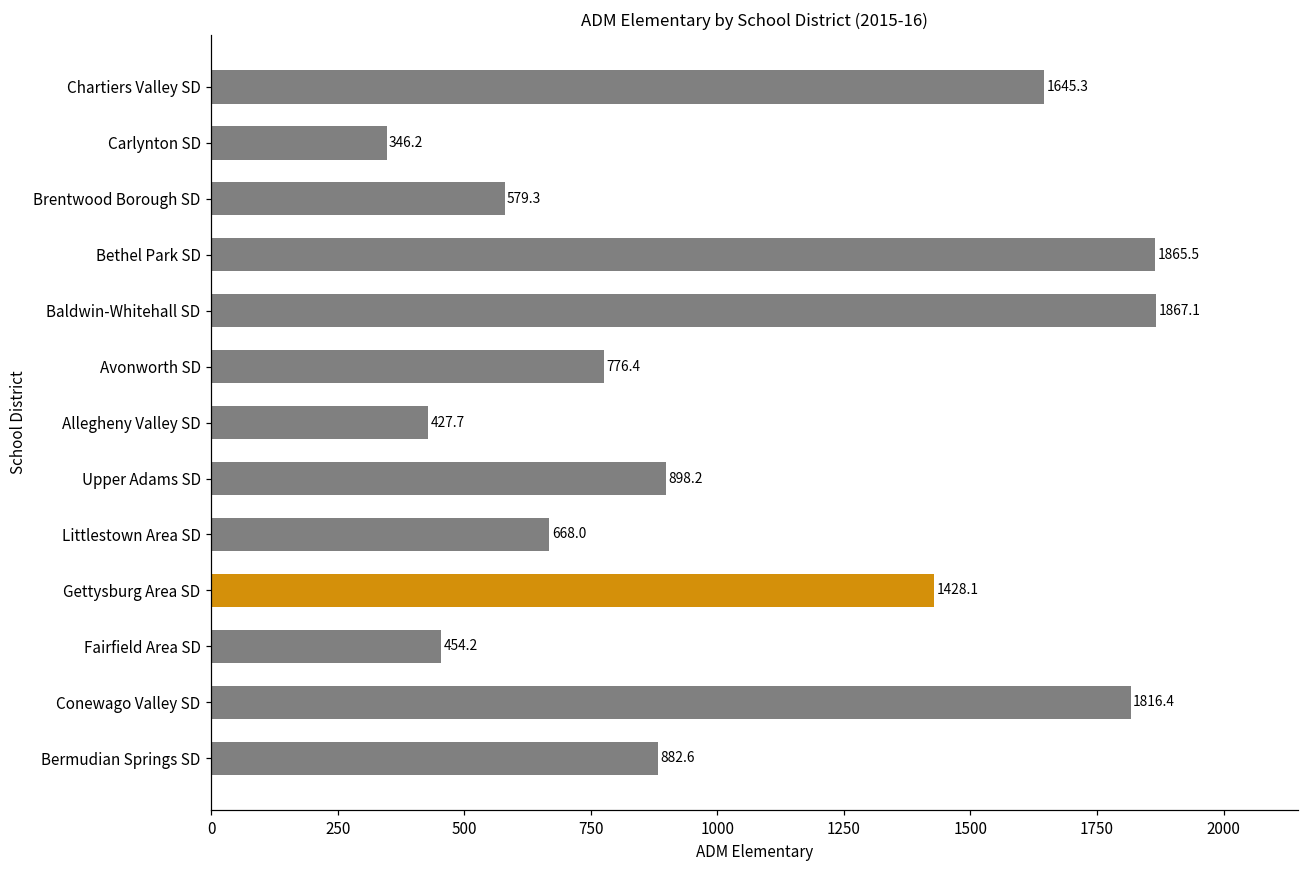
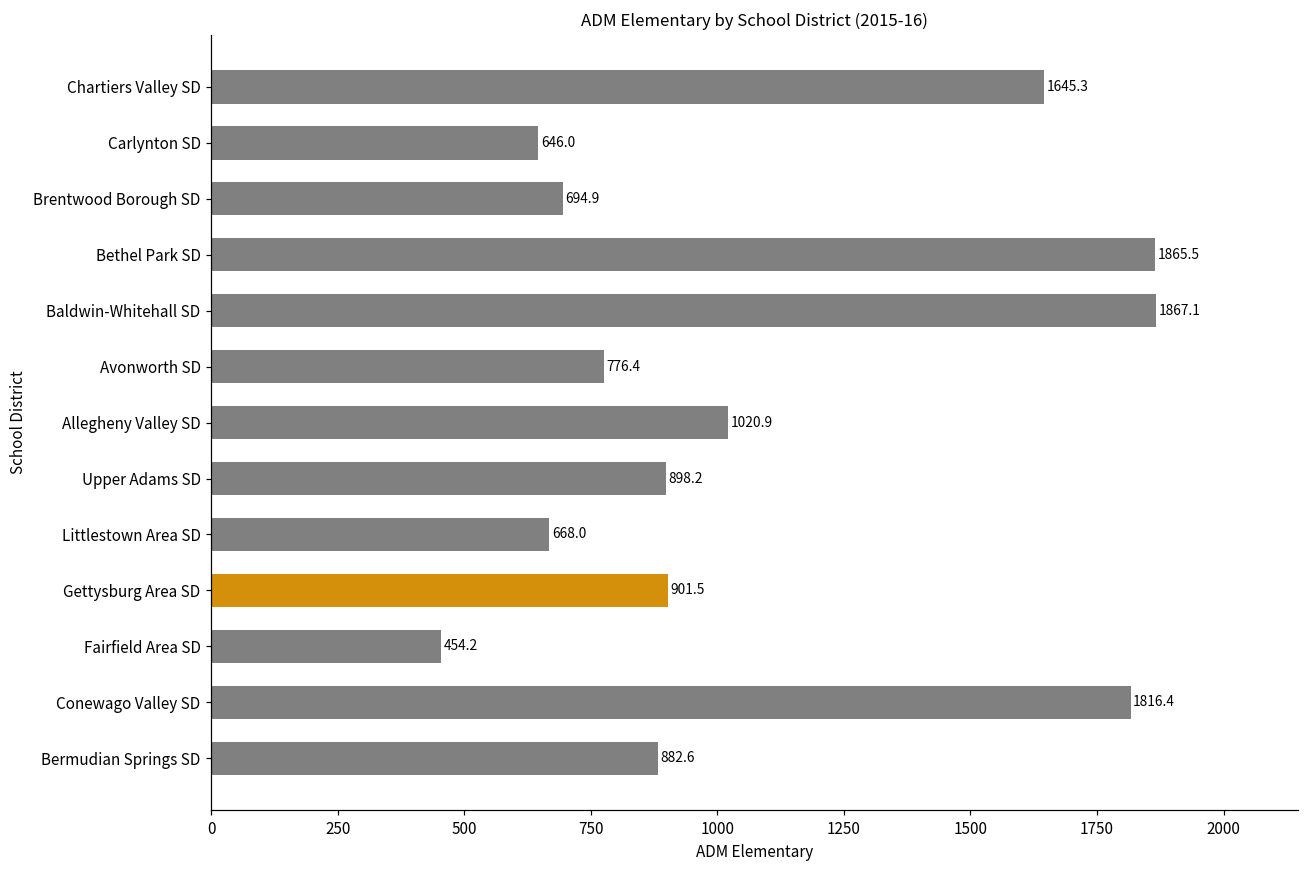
  {
    "Chartiers Valley SD": 1645.3,
-   "Carlynton SD": 346.2,
-   "Brentwood Borough SD": 579.3,
+   "Carlynton SD": 646.0,
+   "Brentwood Borough SD": 694.9,
    "Bethel Park SD": 1865.5,
    "Baldwin-Whitehall SD": 1867.1,
    "Avonworth SD": 776.4,
-   "Allegheny Valley SD": 427.7,
+   "Allegheny Valley SD": 1020.9,
    "Upper Adams SD": 898.2,
    "Littlestown Area SD": 668.0,
-   "Gettysburg Area SD": 1428.1,
+   "Gettysburg Area SD": 901.5,
    "Fairfield Area SD": 454.2,
    "Conewago Valley SD": 1816.4,
    "Bermudian Springs SD": 882.6
  }
